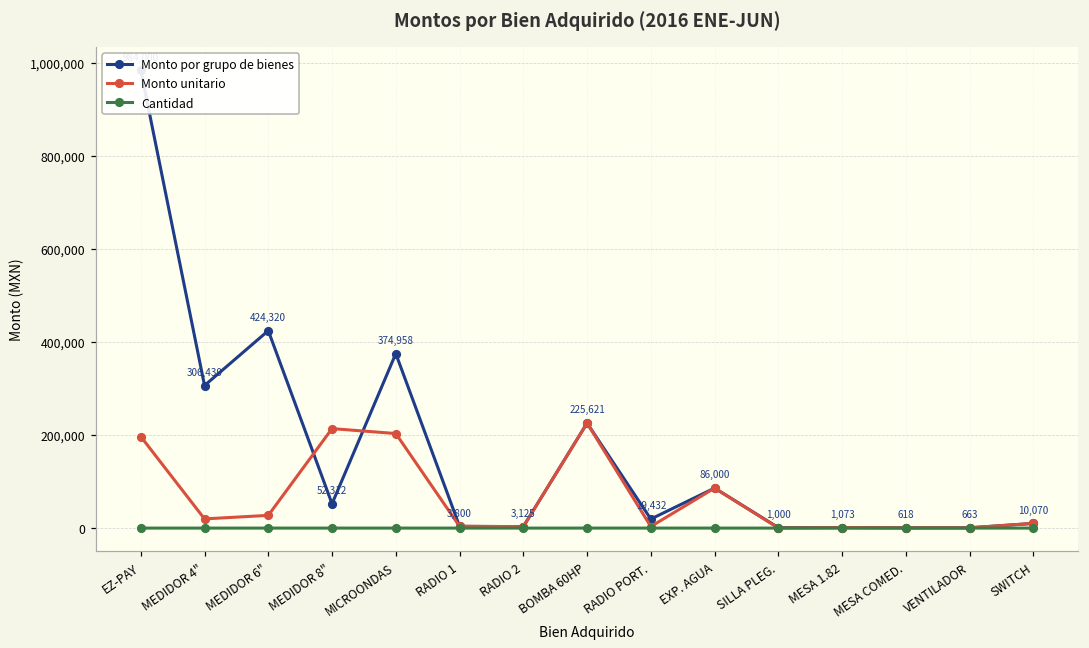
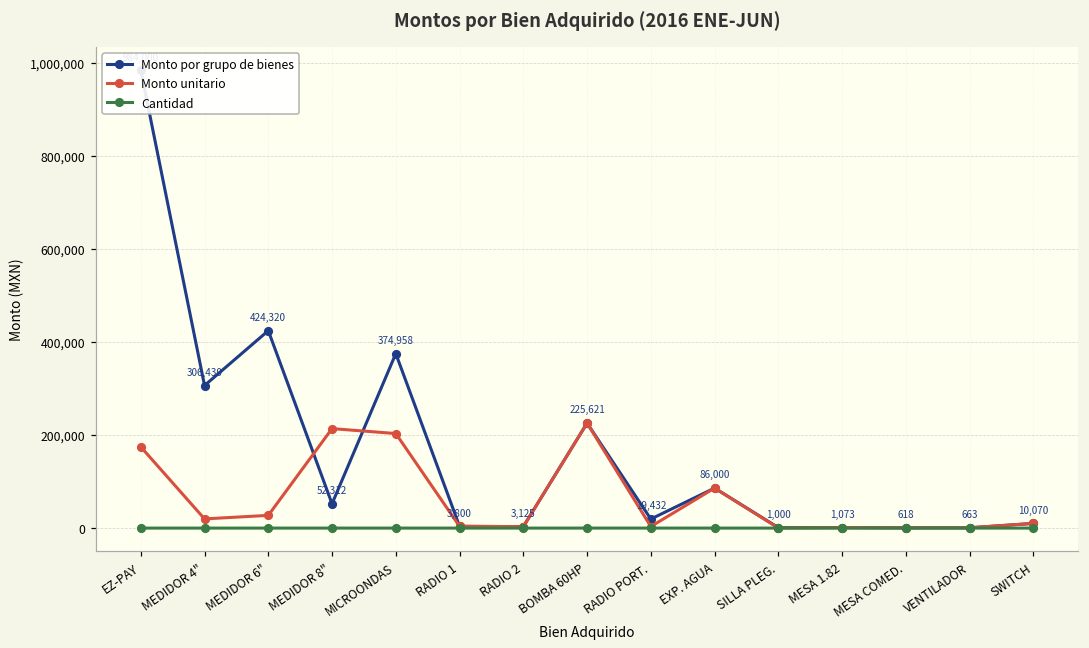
  {
    "Monto por grupo de bienes": {
      "MEDIDOR 4\"": "306,430",
      "MEDIDOR 6\"": "424,320",
      "MEDIDOR 8\"": "52,312",
      "MICROONDAS": "374,958",
      "RADIO PORT.": "19,432"
    },
    "Monto unitario": {
-     "EZ-PAY": "200,000",
+     "EZ-PAY": "170,000",
      "MEDIDOR 4\"": "20,000",
      "MEDIDOR 6\"": "30,000",
      "MEDIDOR 8\"": "210,000",
      "MICROONDAS": "200,000"
    },
    "Cantidad": {
      "EZ-PAY": "0",
      "MEDIDOR 4\"": "0",
      "MEDIDOR 6\"": "0",
      "MEDIDOR 8\"": "0",
      "MICROONDAS": "0",
      "BOMBA 60HP": "0",
      "EXP. AGUA": "0",
      "SWITCH": "0"
    }
  }
